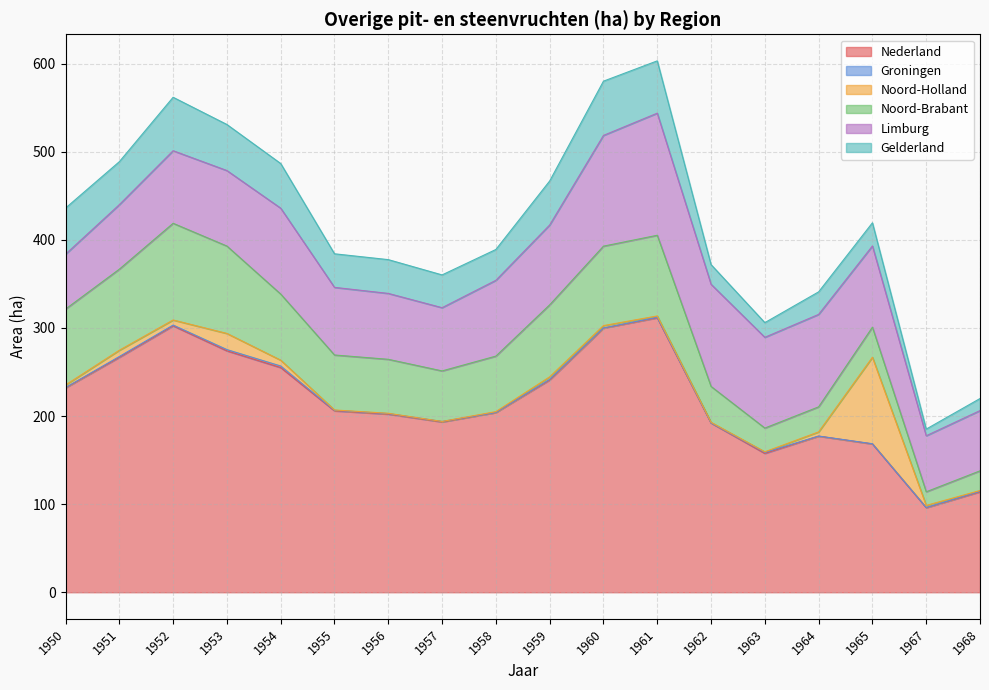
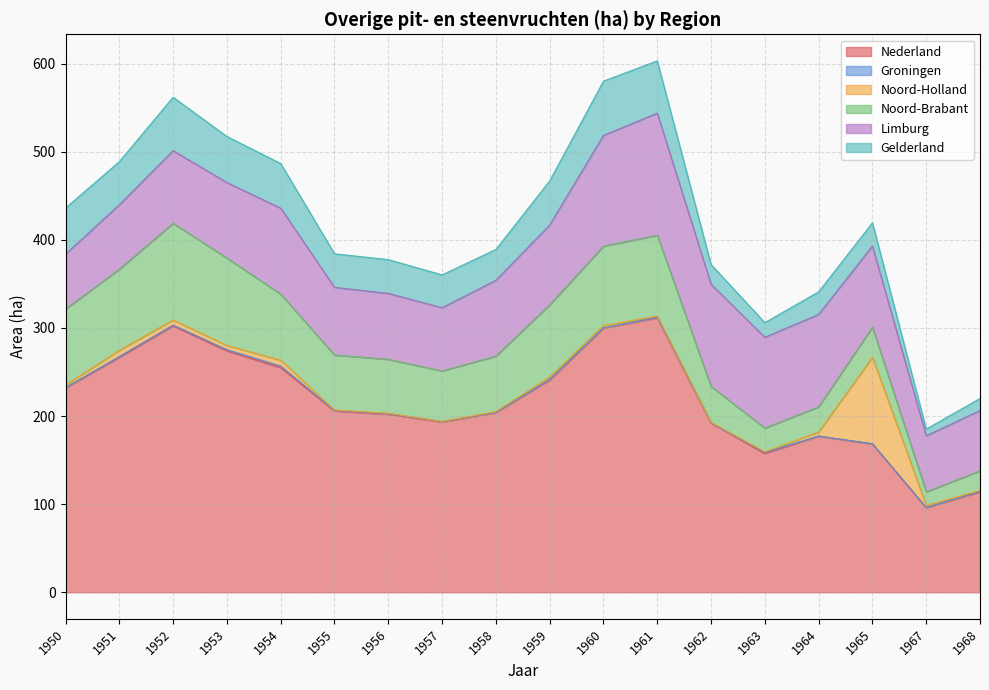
  {
    "Noord-Holland": {
      "1950": 0,
      "1951": 10,
      "1952": 10,
-     "1953": 20,
+     "1953": 0,
      "1954": 10,
      "1964": 0,
      "1965": 100
    },
    "Noord-Brabant": {
      "1950": 90,
      "1951": 90,
      "1952": 110,
      "1953": 100,
      "1954": 80,
      "1955": 60,
      "1956": 60,
      "1957": 60,
      "1958": 60,
      "1959": 80,
      "1960": 90,
      "1961": 90,
      "1962": 40,
      "1963": 30,
      "1964": 30,
      "1965": 30,
      "1967": 20,
      "1968": 20
    },
    "Limburg": {
      "1950": 60,
      "1951": 70,
      "1952": 80,
      "1953": 90,
      "1954": 100,
      "1955": 80,
      "1956": 70,
      "1957": 70,
      "1958": 90,
      "1959": 90,
      "1960": 130,
      "1961": 140,
      "1962": 120,
      "1963": 100,
      "1964": 100,
      "1965": 90,
      "1967": 60,
      "1968": 70
    }
  }
